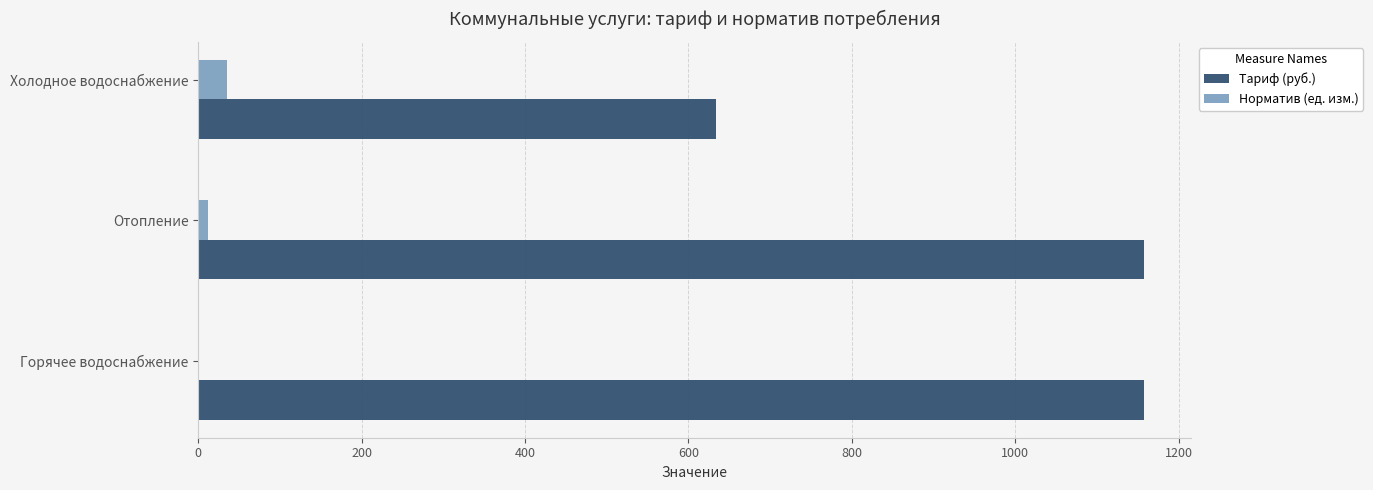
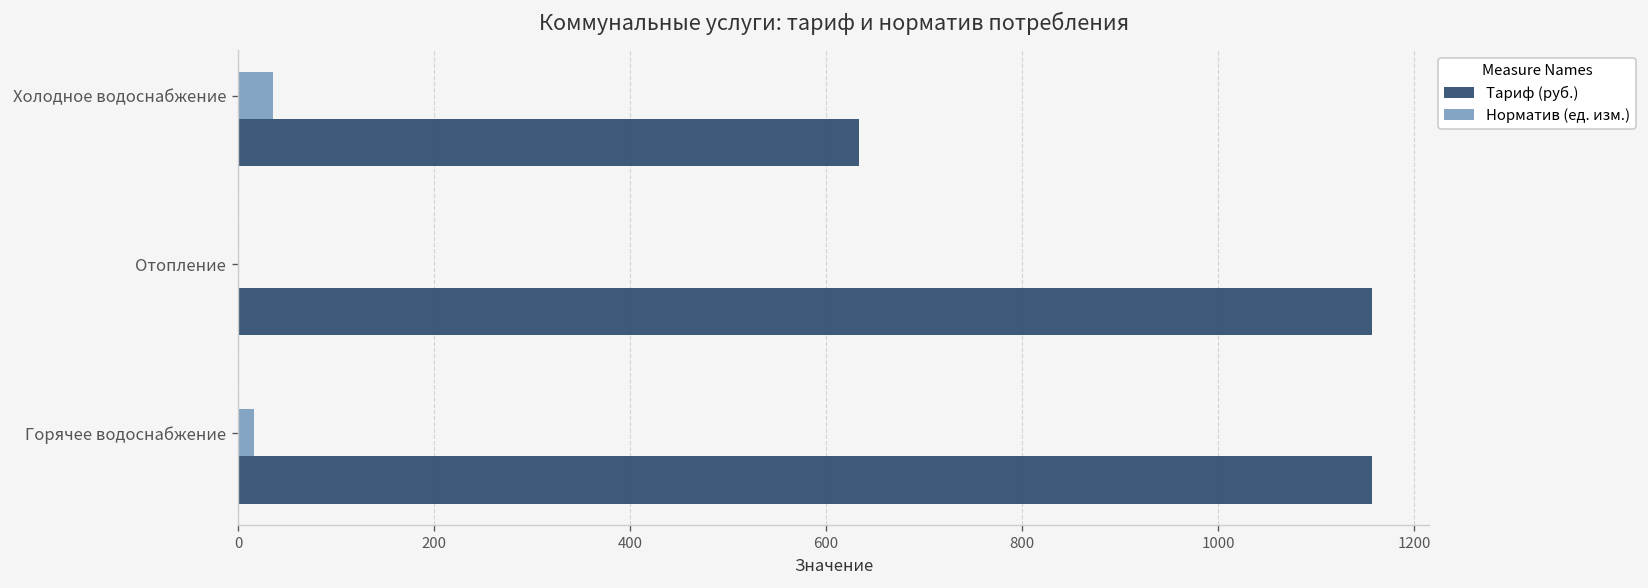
  {
    "Тариф (руб.)": {
      "Холодное водоснабжение": 630,
      "Отопление": 1160,
      "Горячее водоснабжение": 1160
    },
    "Норматив (ед. изм.)": {
      "Холодное водоснабжение": 40,
-     "Отопление": 10,
-     "Горячее водоснабжение": 0
+     "Отопление": 0,
+     "Горячее водоснабжение": 20
    }
  }
